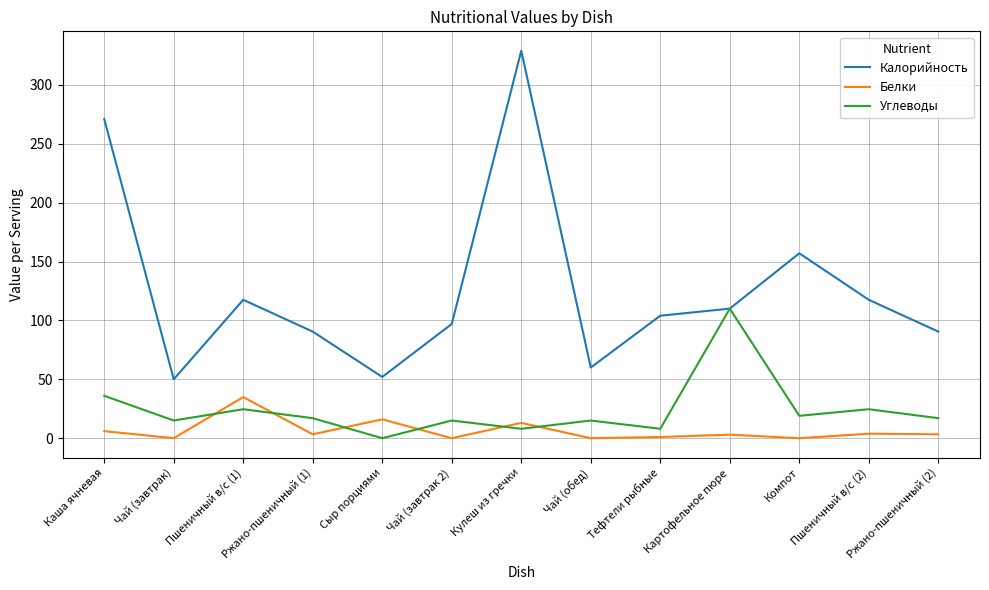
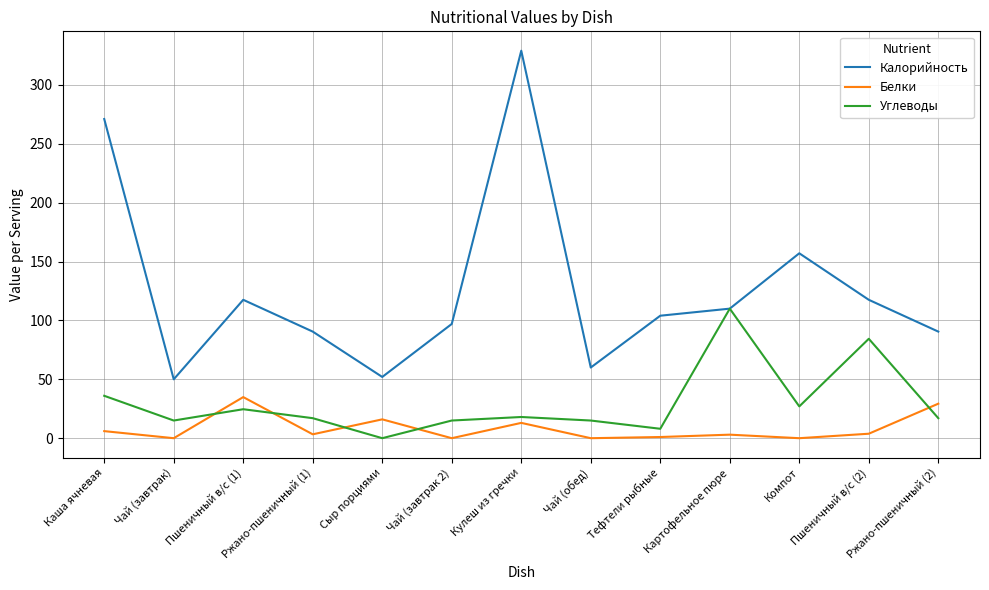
  {
    "Калорийность": {
      "Каша ячневая": 271,
      "Чай (завтрак)": 50,
      "Пшеничный в/с (1)": 118,
      "Ржано-пшеничный (1)": 91,
      "Сыр порциями": 52,
      "Чай (завтрак 2)": 97,
      "Кулеш из гречки": 329,
      "Чай (обед)": 60,
      "Тефтели рыбные": 104,
      "Компот": 157,
      "Пшеничный в/с (2)": 118,
      "Ржано-пшеничный (2)": 91
    },
    "Белки": {
      "Каша ячневая": 6,
      "Чай (завтрак)": 0,
      "Пшеничный в/с (1)": 35,
      "Ржано-пшеничный (1)": 3,
      "Сыр порциями": 16,
      "Чай (завтрак 2)": 0,
      "Кулеш из гречки": 13,
      "Чай (обед)": 0,
      "Тефтели рыбные": 1,
      "Картофельное пюре": 3,
      "Компот": 0,
      "Пшеничный в/с (2)": 4,
-     "Ржано-пшеничный (2)": 3
+     "Ржано-пшеничный (2)": 29
    },
    "Углеводы": {
      "Каша ячневая": 36,
      "Чай (завтрак)": 15,
      "Пшеничный в/с (1)": 25,
      "Ржано-пшеничный (1)": 17,
      "Сыр порциями": 0,
      "Чай (завтрак 2)": 15,
-     "Кулеш из гречки": 8,
+     "Кулеш из гречки": 18,
      "Чай (обед)": 15,
      "Тефтели рыбные": 8,
-     "Компот": 19,
-     "Пшеничный в/с (2)": 25,
+     "Компот": 27,
+     "Пшеничный в/с (2)": 84,
      "Ржано-пшеничный (2)": 17
    }
  }
